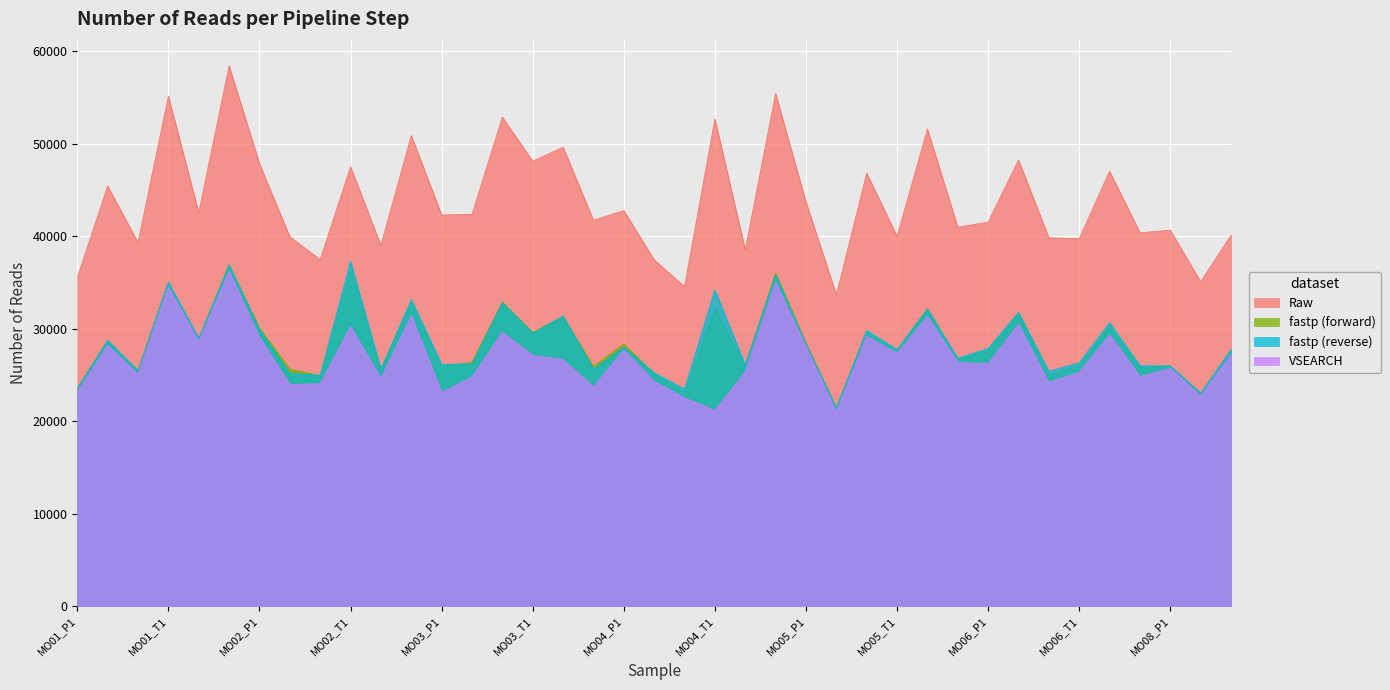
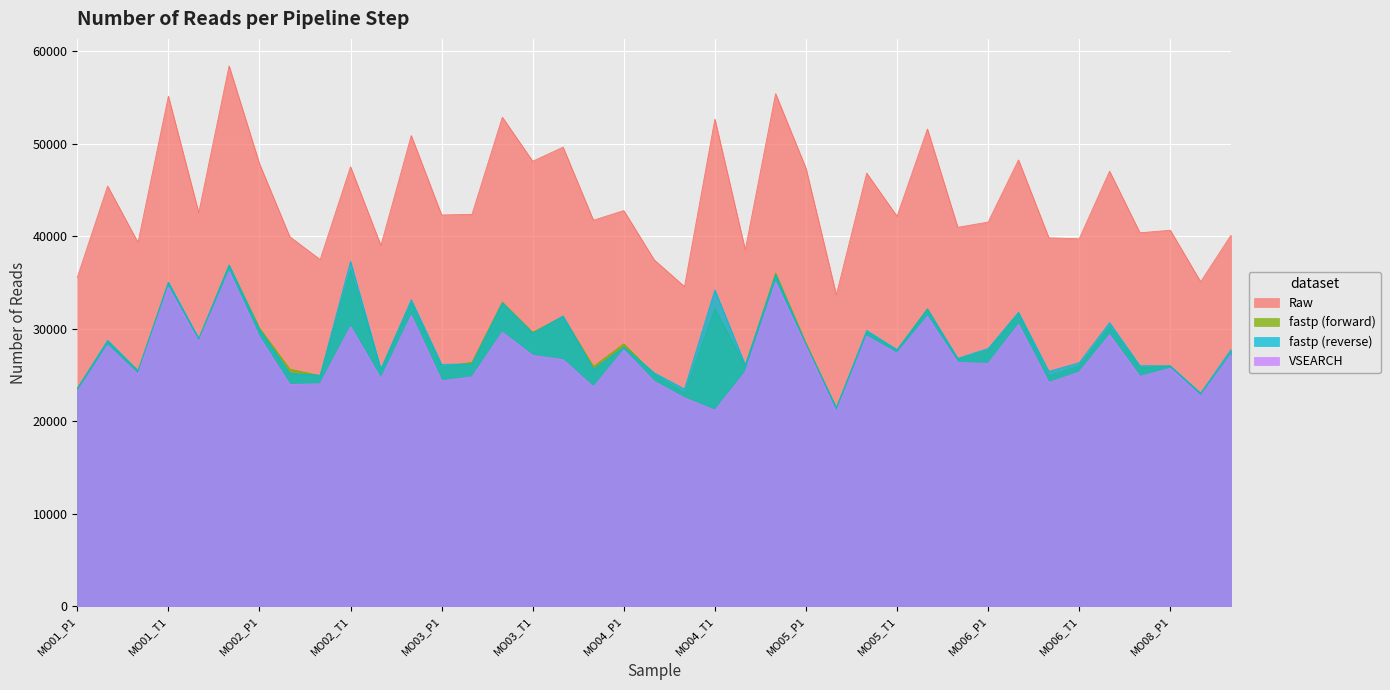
  {
    "Raw": {
      "MO01_P1": 36000,
      "MO01_T1": 55000,
      "MO02_P1": 48000,
      "MO02_T1": 48000,
      "MO03_P1": 42000,
      "MO03_T1": 48000,
      "MO04_P1": 43000,
      "MO04_T1": 53000,
-     "MO05_P1": 44000,
-     "MO05_T1": 40000,
+     "MO05_P1": 47000,
+     "MO05_T1": 42000,
      "MO06_P1": 42000,
      "MO06_T1": 40000,
      "MO08_P1": 41000
    },
    "fastp (forward)": {
      "MO02_T1": 36000,
      "MO04_P1": 28000,
      "MO04_T1": 32000,
      "MO06_T1": 26000
    },
    "fastp (reverse)": {
      "MO02_T1": 37000,
      "MO04_P1": 28000,
      "MO04_T1": 34000,
      "MO06_T1": 26000
    },
    "VSEARCH": {
      "MO01_P1": 23000,
      "MO01_T1": 34000,
      "MO02_P1": 29000,
      "MO02_T1": 30000,
-     "MO03_P1": 23000,
+     "MO03_P1": 24000,
      "MO03_T1": 27000,
      "MO04_P1": 28000,
      "MO04_T1": 21000,
      "MO05_P1": 28000,
      "MO05_T1": 27000,
      "MO06_P1": 26000,
      "MO06_T1": 25000
    }
  }
